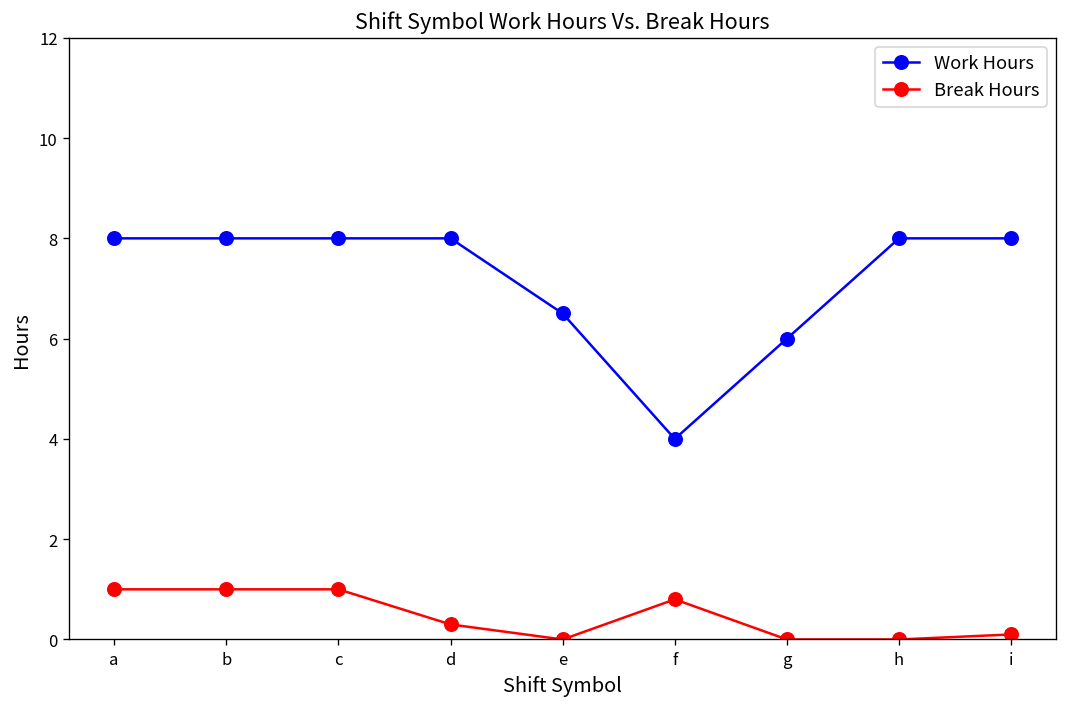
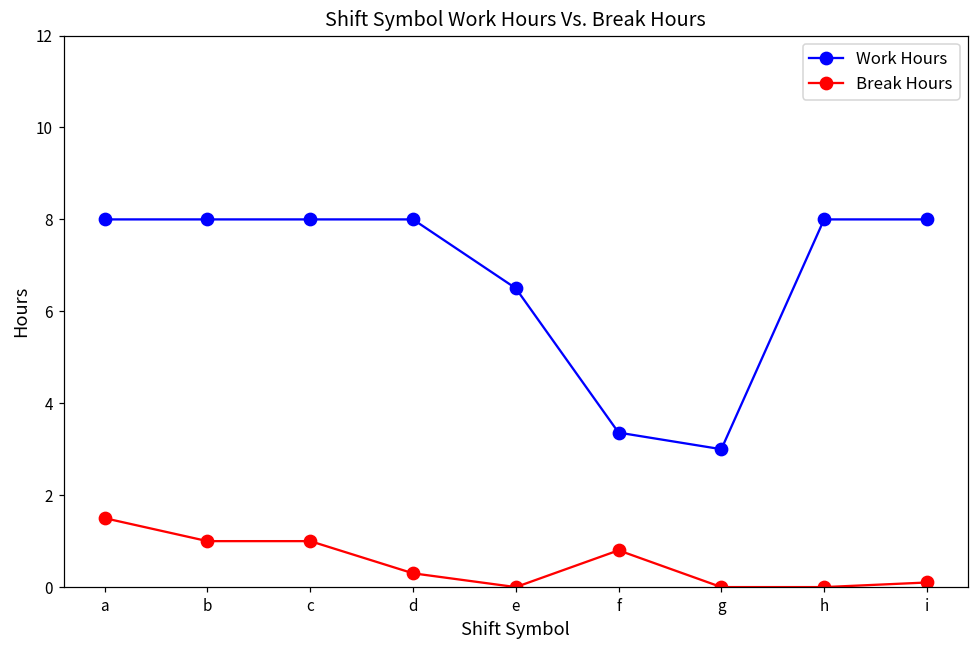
  {
    "Work Hours": {
      "a": 8.0,
      "b": 8.0,
      "c": 8.0,
      "d": 8.0,
      "e": 6.5,
-     "f": 4.0,
-     "g": 6,
+     "f": 3.4,
+     "g": 3,
      "h": 8.0,
      "i": 8.0
    },
    "Break Hours": {
-     "a": 1.0,
+     "a": 1.5,
      "b": 1.0,
      "c": 1.0,
      "d": 0.3,
      "e": 0.0,
      "f": 0.8,
      "g": 0.0,
      "h": 0.0,
      "i": 0.1
    }
  }
